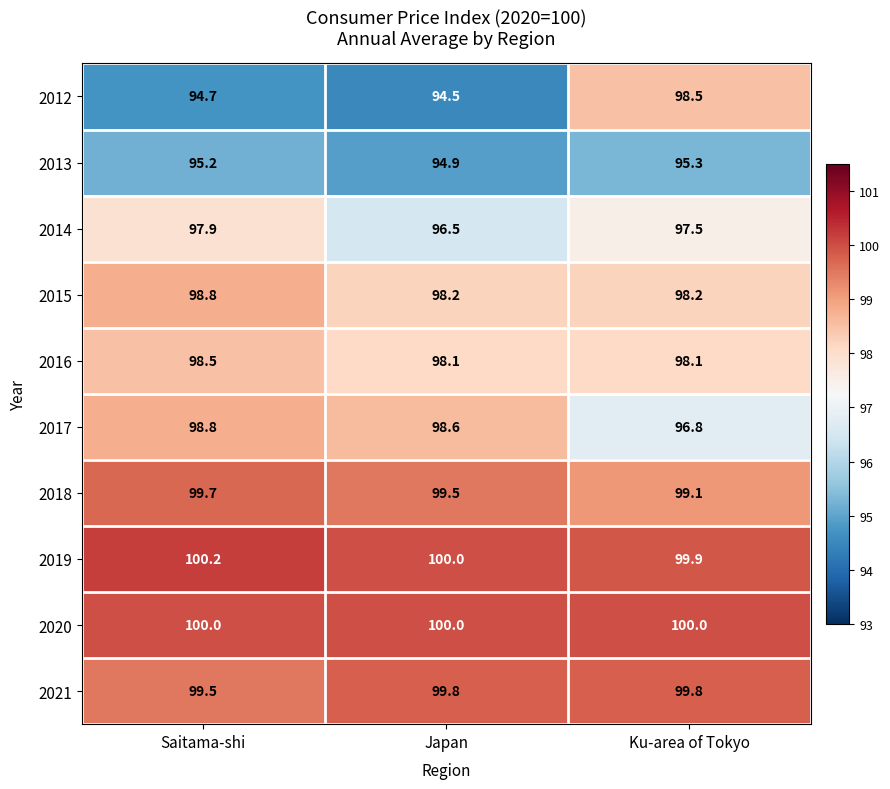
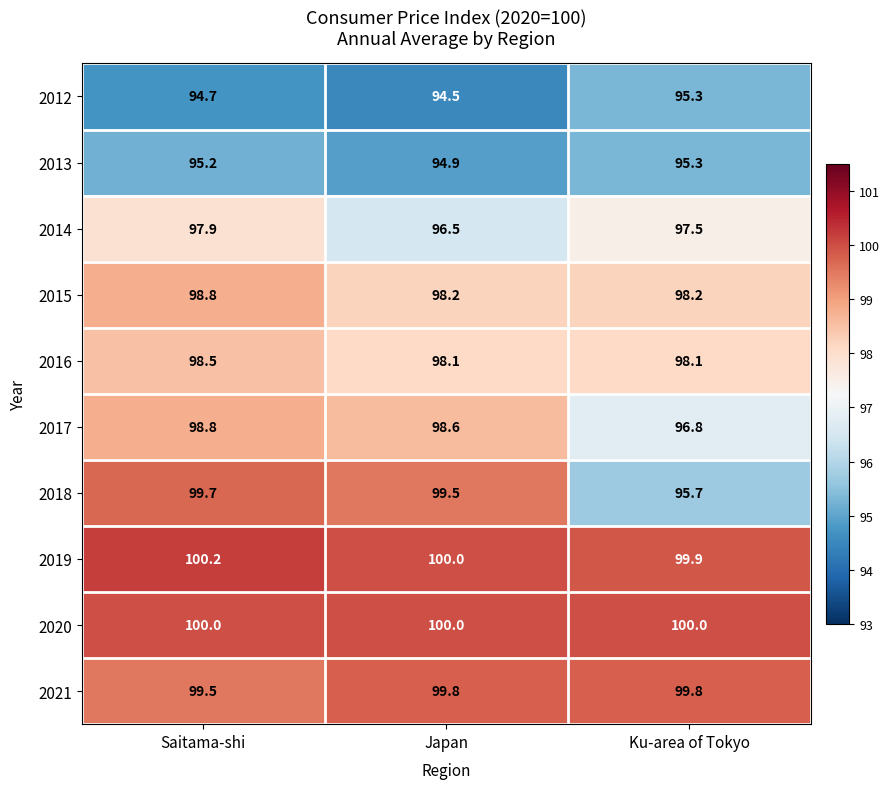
  {
    "2012": {
      "Saitama-shi": 94.7,
      "Japan": 94.5,
-     "Ku-area of Tokyo": 98.5
+     "Ku-area of Tokyo": 95.3
    },
    "2013": {
      "Saitama-shi": 95.2,
      "Japan": 94.9,
      "Ku-area of Tokyo": 95.3
    },
    "2014": {
      "Saitama-shi": 97.9,
      "Japan": 96.5,
      "Ku-area of Tokyo": 97.5
    },
    "2015": {
      "Saitama-shi": 98.8,
      "Japan": 98.2,
      "Ku-area of Tokyo": 98.2
    },
    "2016": {
      "Saitama-shi": 98.5,
      "Japan": 98.1,
      "Ku-area of Tokyo": 98.1
    },
    "2017": {
      "Saitama-shi": 98.8,
      "Japan": 98.6,
      "Ku-area of Tokyo": 96.8
    },
    "2018": {
      "Saitama-shi": 99.7,
      "Japan": 99.5,
-     "Ku-area of Tokyo": 99.1
+     "Ku-area of Tokyo": 95.7
    },
    "2019": {
      "Saitama-shi": 100.2,
      "Japan": 100.0,
      "Ku-area of Tokyo": 99.9
    },
    "2020": {
      "Saitama-shi": 100.0,
      "Japan": 100.0,
      "Ku-area of Tokyo": 100.0
    },
    "2021": {
      "Saitama-shi": 99.5,
      "Japan": 99.8,
      "Ku-area of Tokyo": 99.8
    }
  }
